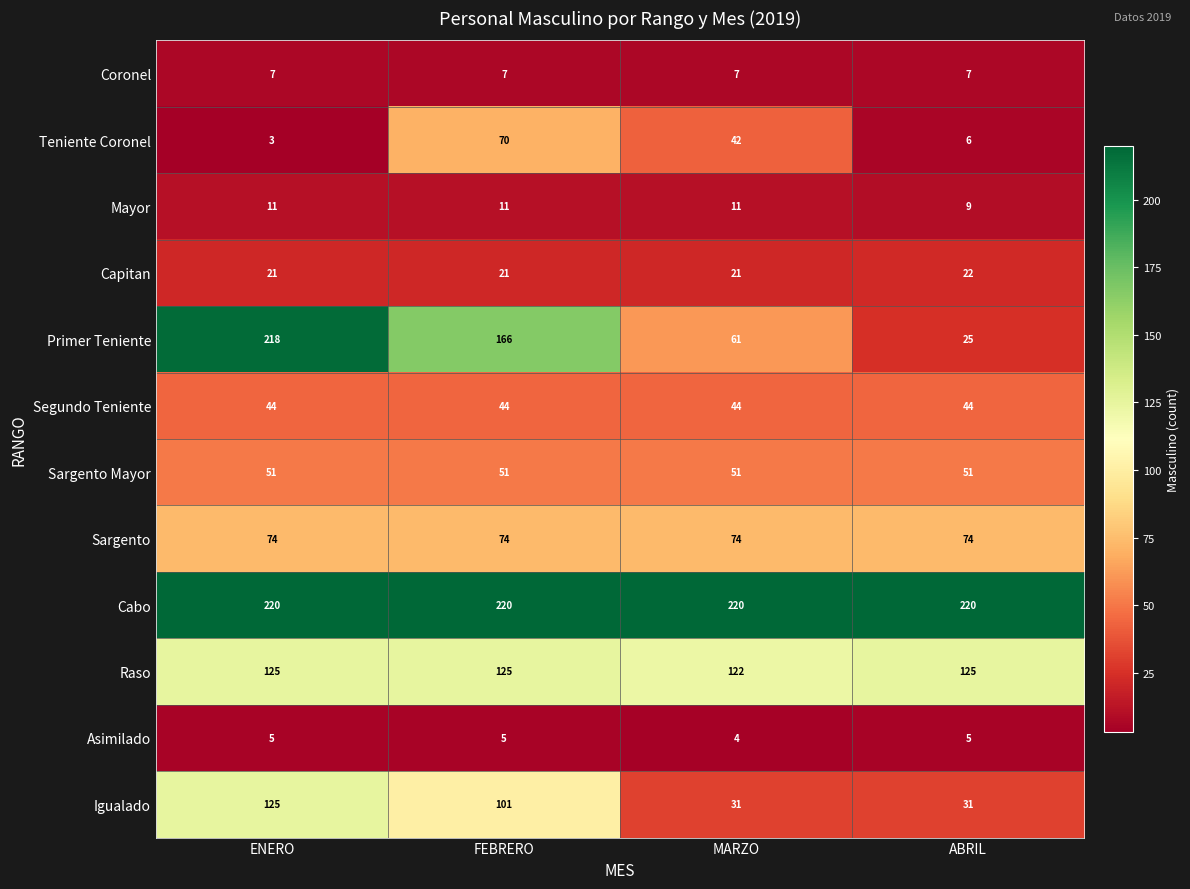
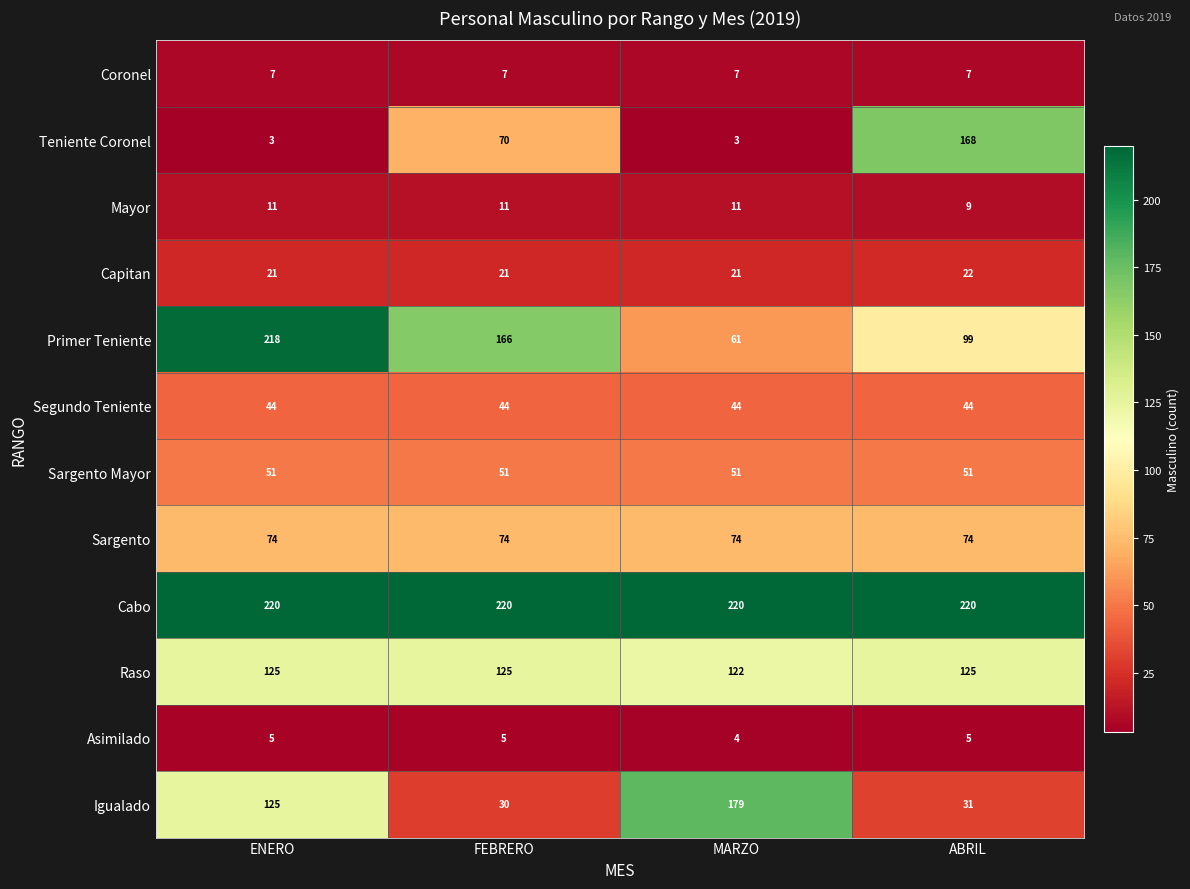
  {
    "Coronel": {
      "ENERO": 7,
      "FEBRERO": 7,
      "MARZO": 7,
      "ABRIL": 7
    },
    "Teniente Coronel": {
      "ENERO": 3,
      "FEBRERO": 70,
-     "MARZO": 42,
-     "ABRIL": 6
+     "MARZO": 3,
+     "ABRIL": 168
    },
    "Mayor": {
      "ENERO": 11,
      "FEBRERO": 11,
      "MARZO": 11,
      "ABRIL": 9
    },
    "Capitan": {
      "ENERO": 21,
      "FEBRERO": 21,
      "MARZO": 21,
      "ABRIL": 22
    },
    "Primer Teniente": {
      "ENERO": 218,
      "FEBRERO": 166,
      "MARZO": 61,
-     "ABRIL": 25
+     "ABRIL": 99
    },
    "Segundo Teniente": {
      "ENERO": 44,
      "FEBRERO": 44,
      "MARZO": 44,
      "ABRIL": 44
    },
    "Sargento Mayor": {
      "ENERO": 51,
      "FEBRERO": 51,
      "MARZO": 51,
      "ABRIL": 51
    },
    "Sargento": {
      "ENERO": 74,
      "FEBRERO": 74,
      "MARZO": 74,
      "ABRIL": 74
    },
    "Cabo": {
      "ENERO": 220,
      "FEBRERO": 220,
      "MARZO": 220,
      "ABRIL": 220
    },
    "Raso": {
      "ENERO": 125,
      "FEBRERO": 125,
      "MARZO": 122,
      "ABRIL": 125
    },
    "Asimilado": {
      "ENERO": 5,
      "FEBRERO": 5,
      "MARZO": 4,
      "ABRIL": 5
    },
    "Igualado": {
      "ENERO": 125,
-     "FEBRERO": 101,
-     "MARZO": 31,
+     "FEBRERO": 30,
+     "MARZO": 179,
      "ABRIL": 31
    }
  }
